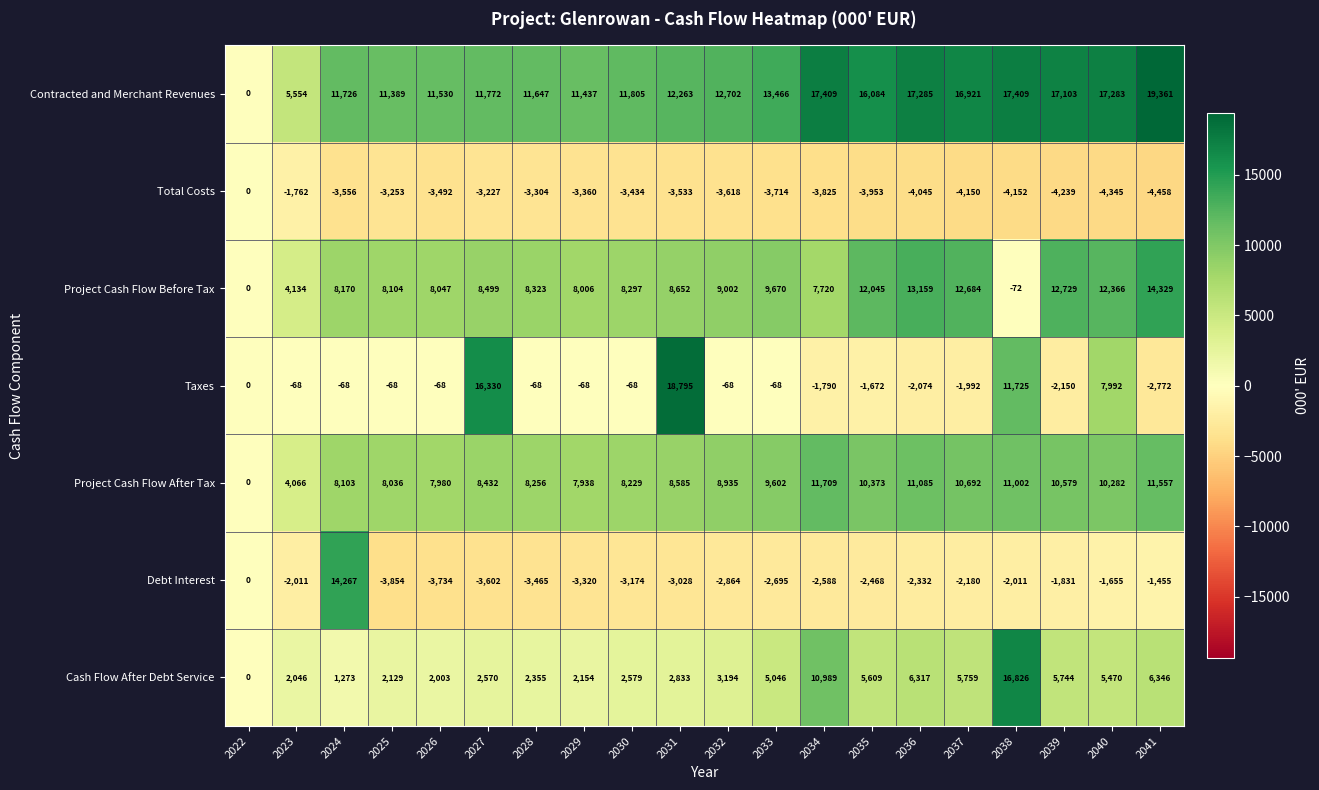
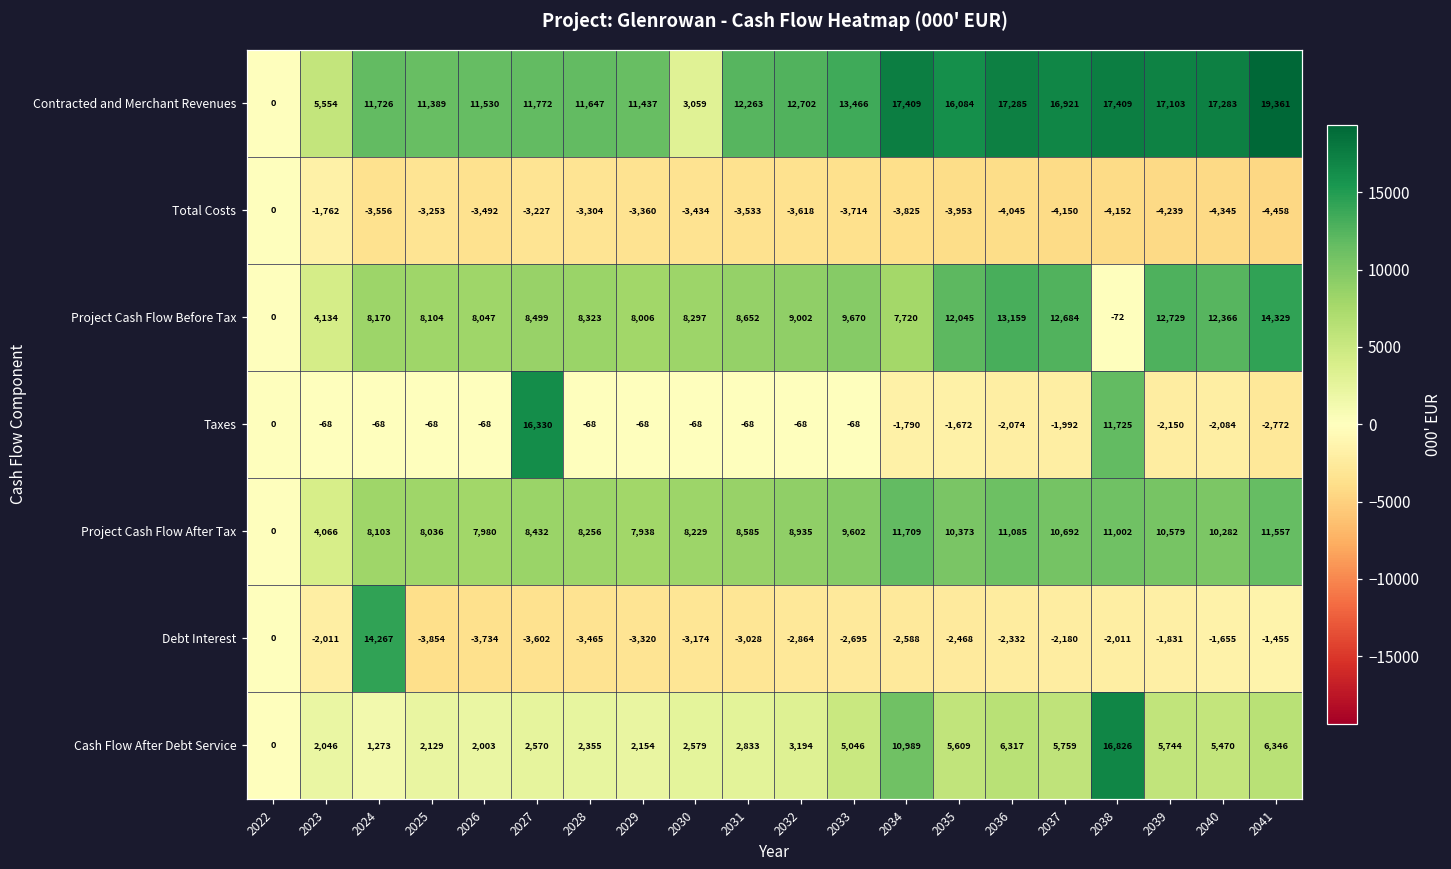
  {
    "Contracted and Merchant Revenues": {
      "2022": "0",
      "2023": "5,554",
      "2024": "11,726",
      "2025": "11,389",
      "2026": "11,530",
      "2027": "11,772",
      "2028": "11,647",
      "2029": "11,437",
-     "2030": "11,805",
+     "2030": "3,059",
      "2031": "12,263",
      "2032": "12,702",
      "2033": "13,466",
      "2034": "17,409",
      "2035": "16,084",
      "2036": "17,285",
      "2037": "16,921",
      "2038": "17,409",
      "2039": "17,103",
      "2040": "17,283",
      "2041": "19,361"
    },
    "Total Costs": {
      "2022": "0",
      "2023": "-1,762",
      "2024": "-3,556",
      "2025": "-3,253",
      "2026": "-3,492",
      "2027": "-3,227",
      "2028": "-3,304",
      "2029": "-3,360",
      "2030": "-3,434",
      "2031": "-3,533",
      "2032": "-3,618",
      "2033": "-3,714",
      "2034": "-3,825",
      "2035": "-3,953",
      "2036": "-4,045",
      "2037": "-4,150",
      "2038": "-4,152",
      "2039": "-4,239",
      "2040": "-4,345",
      "2041": "-4,458"
    },
    "Project Cash Flow Before Tax": {
      "2022": "0",
      "2023": "4,134",
      "2024": "8,170",
      "2025": "8,104",
      "2026": "8,047",
      "2027": "8,499",
      "2028": "8,323",
      "2029": "8,006",
      "2030": "8,297",
      "2031": "8,652",
      "2032": "9,002",
      "2033": "9,670",
      "2034": "7,720",
      "2035": "12,045",
      "2036": "13,159",
      "2037": "12,684",
      "2038": "-72",
      "2039": "12,729",
      "2040": "12,366",
      "2041": "14,329"
    },
    "Taxes": {
      "2022": "0",
      "2023": "-68",
      "2024": "-68",
      "2025": "-68",
      "2026": "-68",
      "2027": "16,330",
      "2028": "-68",
      "2029": "-68",
      "2030": "-68",
-     "2031": "18,795",
+     "2031": "-68",
      "2032": "-68",
      "2033": "-68",
      "2034": "-1,790",
      "2035": "-1,672",
      "2036": "-2,074",
      "2037": "-1,992",
      "2038": "11,725",
      "2039": "-2,150",
-     "2040": "7,992",
+     "2040": "-2,084",
      "2041": "-2,772"
    },
    "Project Cash Flow After Tax": {
      "2022": "0",
      "2023": "4,066",
      "2024": "8,103",
      "2025": "8,036",
      "2026": "7,980",
      "2027": "8,432",
      "2028": "8,256",
      "2029": "7,938",
      "2030": "8,229",
      "2031": "8,585",
      "2032": "8,935",
      "2033": "9,602",
      "2034": "11,709",
      "2035": "10,373",
      "2036": "11,085",
      "2037": "10,692",
      "2038": "11,002",
      "2039": "10,579",
      "2040": "10,282",
      "2041": "11,557"
    },
    "Debt Interest": {
      "2022": "0",
      "2023": "-2,011",
      "2024": "14,267",
      "2025": "-3,854",
      "2026": "-3,734",
      "2027": "-3,602",
      "2028": "-3,465",
      "2029": "-3,320",
      "2030": "-3,174",
      "2031": "-3,028",
      "2032": "-2,864",
      "2033": "-2,695",
      "2034": "-2,588",
      "2035": "-2,468",
      "2036": "-2,332",
      "2037": "-2,180",
      "2038": "-2,011",
      "2039": "-1,831",
      "2040": "-1,655",
      "2041": "-1,455"
    },
    "Cash Flow After Debt Service": {
      "2022": "0",
      "2023": "2,046",
      "2024": "1,273",
      "2025": "2,129",
      "2026": "2,003",
      "2027": "2,570",
      "2028": "2,355",
      "2029": "2,154",
      "2030": "2,579",
      "2031": "2,833",
      "2032": "3,194",
      "2033": "5,046",
      "2034": "10,989",
      "2035": "5,609",
      "2036": "6,317",
      "2037": "5,759",
      "2038": "16,826",
      "2039": "5,744",
      "2040": "5,470",
      "2041": "6,346"
    }
  }
